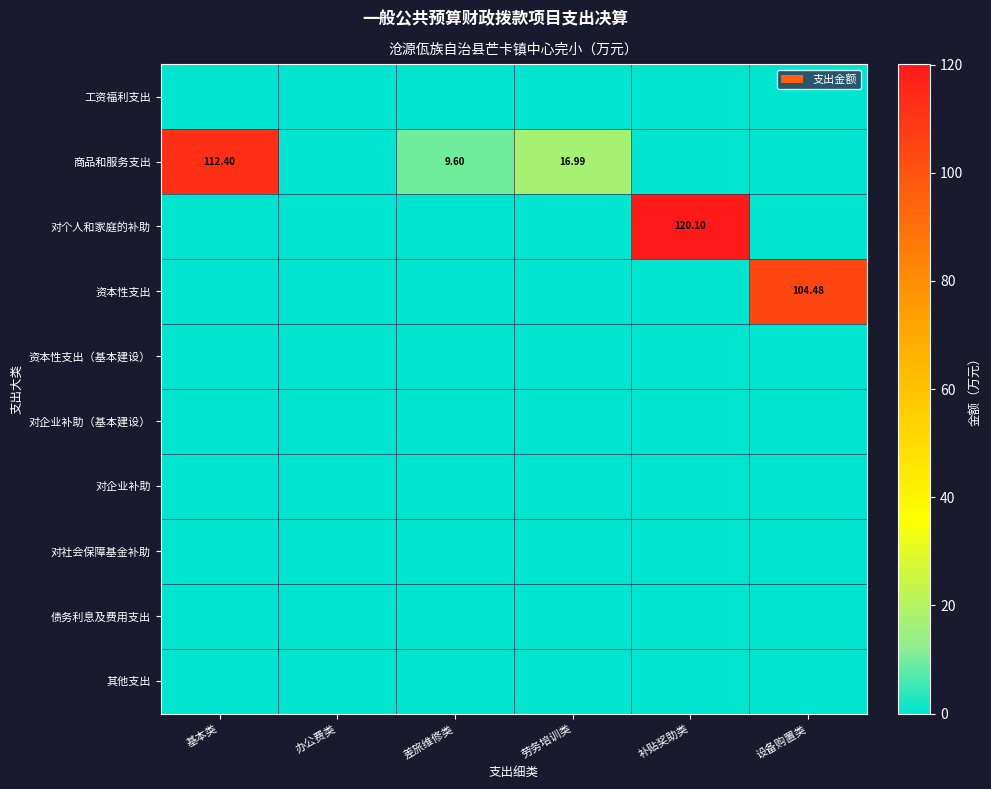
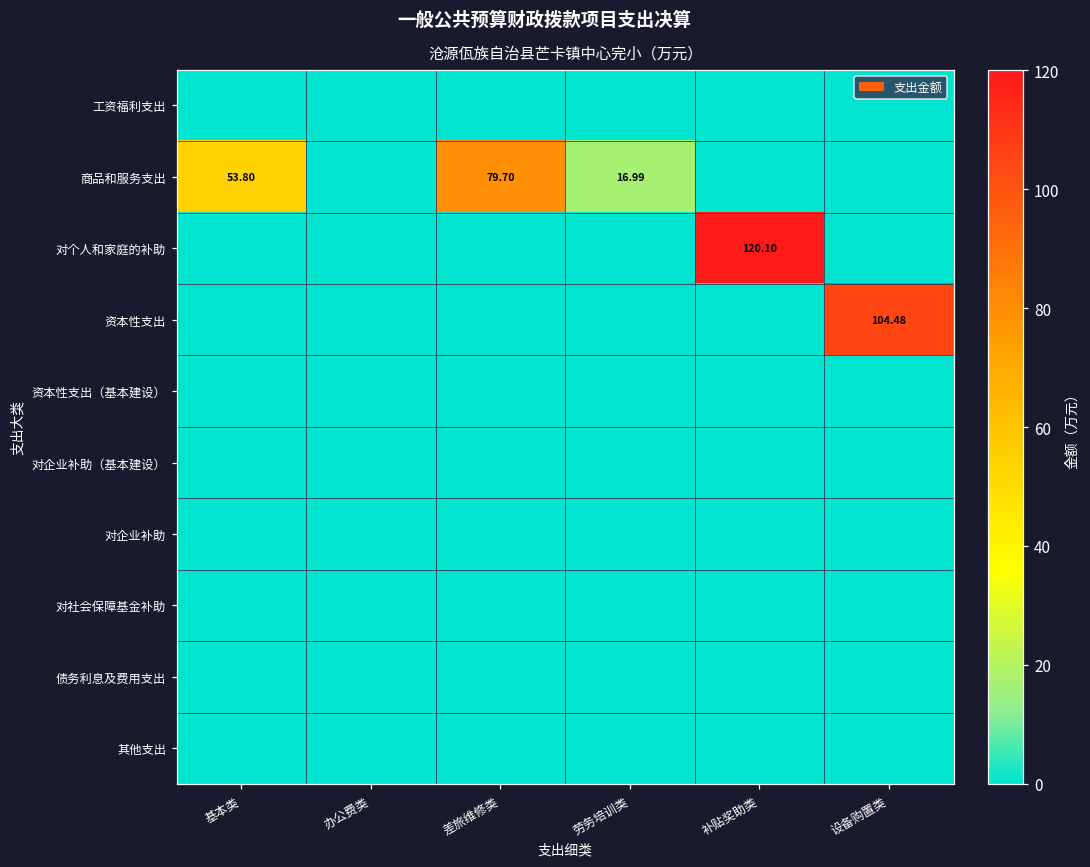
  {
    "商品和服务支出": {
-     "基本类": 112.40,
-     "差旅维修类": 9.60,
+     "基本类": 53.80,
+     "差旅维修类": 79.70,
      "劳务培训类": 16.99
    },
    "对个人和家庭的补助": {
      "补贴奖助类": 120.10
    },
    "资本性支出": {
      "设备购置类": 104.48
    }
  }
